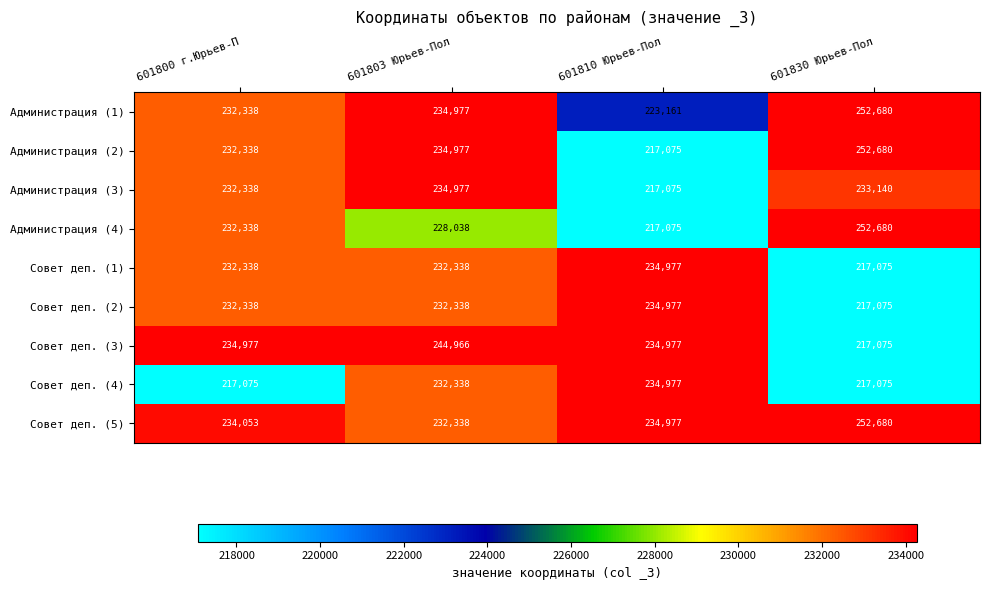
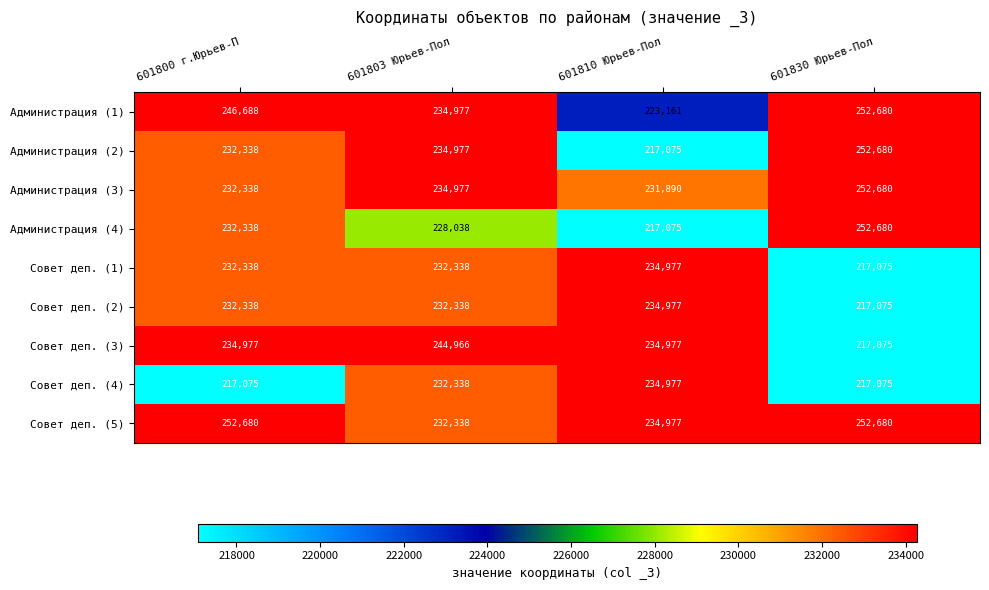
  {
    "Администрация (1)": {
-     "601800 г.Юрьев-П": "232,338",
+     "601800 г.Юрьев-П": "246,688",
      "601803 Юрьев-Пол": "234,977",
      "601810 Юрьев-Пол": "223,161",
      "601830 Юрьев-Пол": "252,680"
    },
    "Администрация (2)": {
      "601800 г.Юрьев-П": "232,338",
      "601803 Юрьев-Пол": "234,977",
      "601810 Юрьев-Пол": "217,075",
      "601830 Юрьев-Пол": "252,680"
    },
    "Администрация (3)": {
      "601800 г.Юрьев-П": "232,338",
      "601803 Юрьев-Пол": "234,977",
-     "601810 Юрьев-Пол": "217,075",
-     "601830 Юрьев-Пол": "233,140"
+     "601810 Юрьев-Пол": "231,890",
+     "601830 Юрьев-Пол": "252,680"
    },
    "Администрация (4)": {
      "601800 г.Юрьев-П": "232,338",
      "601803 Юрьев-Пол": "228,038",
      "601810 Юрьев-Пол": "217,075",
      "601830 Юрьев-Пол": "252,680"
    },
    "Совет деп. (1)": {
      "601800 г.Юрьев-П": "232,338",
      "601803 Юрьев-Пол": "232,338",
      "601810 Юрьев-Пол": "234,977",
      "601830 Юрьев-Пол": "217,075"
    },
    "Совет деп. (2)": {
      "601800 г.Юрьев-П": "232,338",
      "601803 Юрьев-Пол": "232,338",
      "601810 Юрьев-Пол": "234,977",
      "601830 Юрьев-Пол": "217,075"
    },
    "Совет деп. (3)": {
      "601800 г.Юрьев-П": "234,977",
      "601803 Юрьев-Пол": "244,966",
      "601810 Юрьев-Пол": "234,977",
      "601830 Юрьев-Пол": "217,075"
    },
    "Совет деп. (4)": {
      "601800 г.Юрьев-П": "217,075",
      "601803 Юрьев-Пол": "232,338",
      "601810 Юрьев-Пол": "234,977",
      "601830 Юрьев-Пол": "217,075"
    },
    "Совет деп. (5)": {
-     "601800 г.Юрьев-П": "234,053",
+     "601800 г.Юрьев-П": "252,680",
      "601803 Юрьев-Пол": "232,338",
      "601810 Юрьев-Пол": "234,977",
      "601830 Юрьев-Пол": "252,680"
    }
  }
